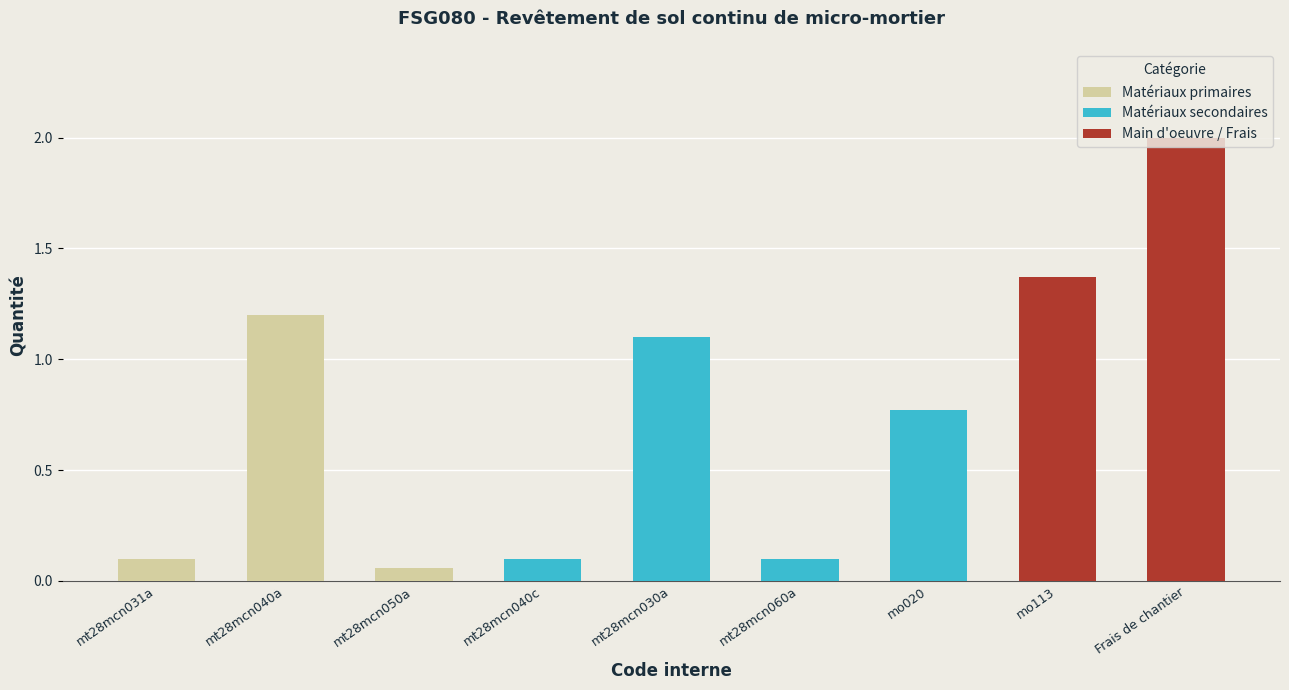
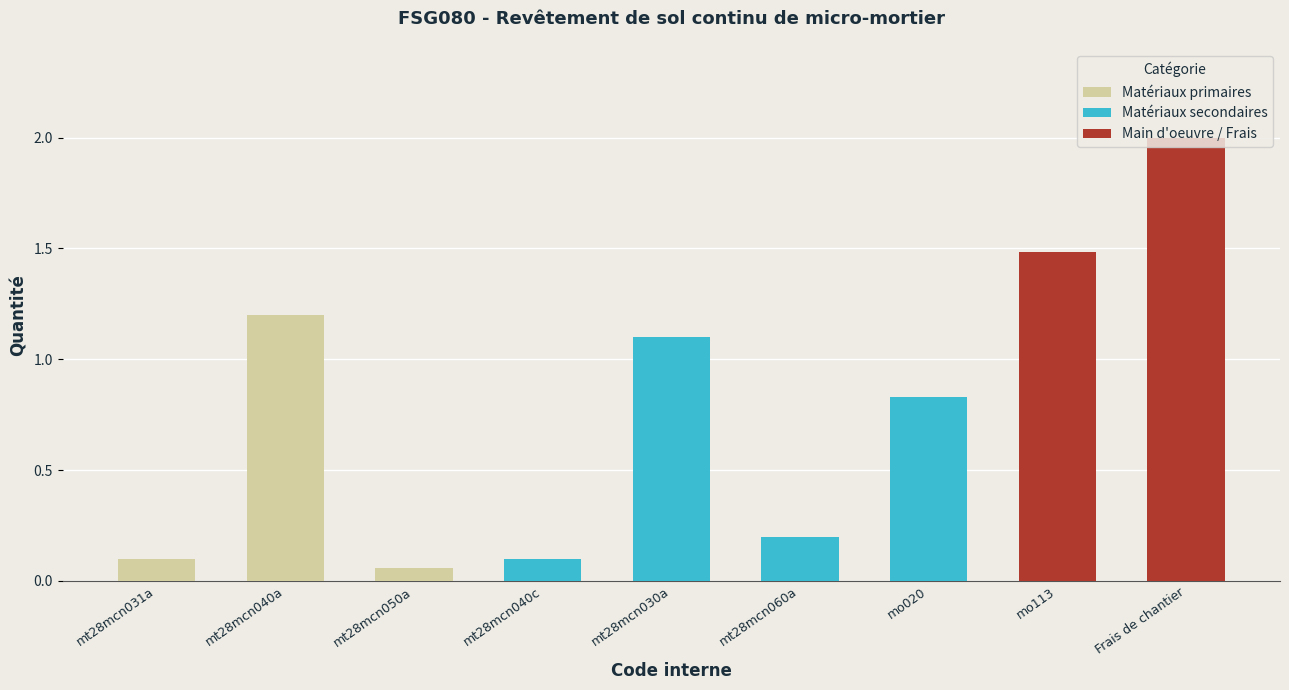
  {
    "Matériaux secondaires": {
      "mt28mcn040c": 0.10,
      "mt28mcn030a": 1.10,
-     "mt28mcn060a": 0.1,
-     "mo020": 0.77
+     "mt28mcn060a": 0.2,
+     "mo020": 0.83
    },
    "Main d'oeuvre / Frais": {
-     "mo113": 1.37
+     "mo113": 1.49
    }
  }
